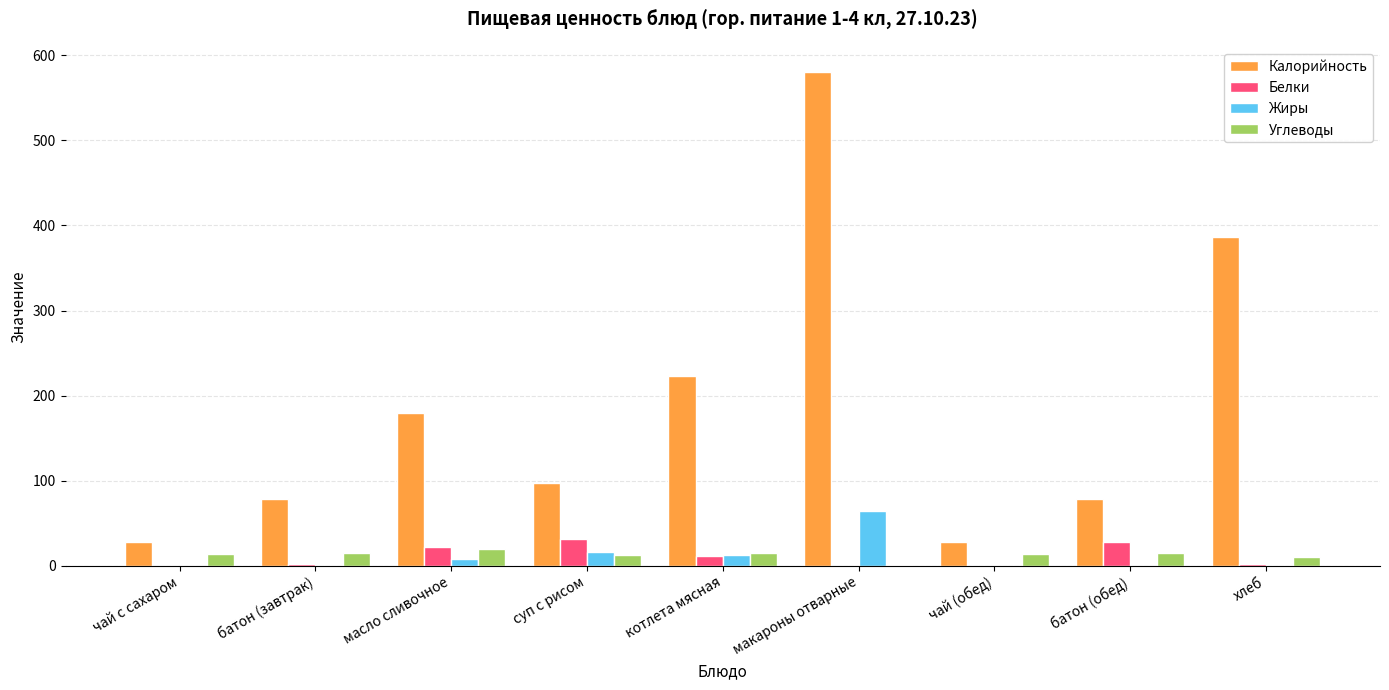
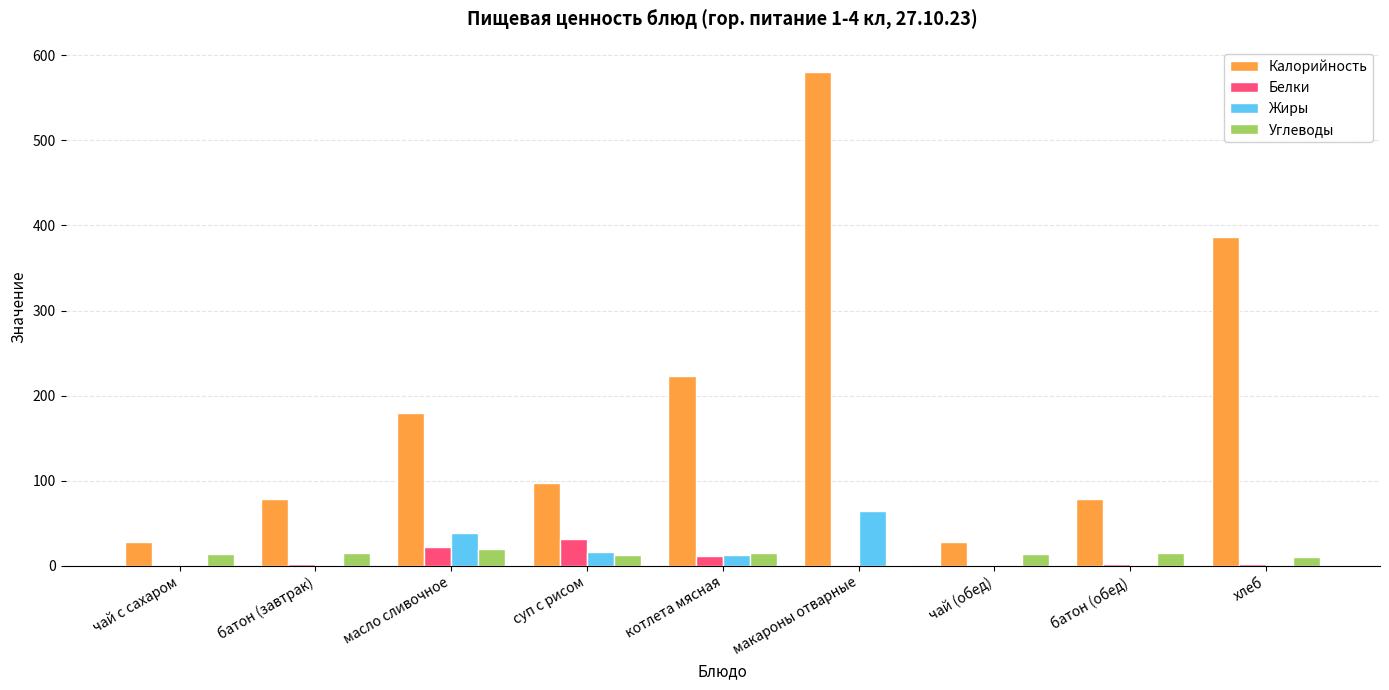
  {
    "Калорийность": {
      "чай с сахаром": 30,
      "батон (завтрак)": 80,
      "масло сливочное": 180,
      "суп с рисом": 100,
      "котлета мясная": 220,
      "макароны отварные": 580,
      "чай (обед)": 30,
      "батон (обед)": 80,
      "хлеб": 390
    },
    "Белки": {
      "чай с сахаром": 0,
      "масло сливочное": 20,
      "суп с рисом": 30,
      "котлета мясная": 10,
      "макароны отварные": 0,
      "чай (обед)": 0,
-     "батон (обед)": 30
+     "батон (обед)": 0
    },
    "Жиры": {
      "чай с сахаром": 0,
      "батон (завтрак)": 0,
-     "масло сливочное": 10,
+     "масло сливочное": 40,
      "суп с рисом": 20,
      "котлета мясная": 10,
      "макароны отварные": 60,
      "чай (обед)": 0,
      "батон (обед)": 0,
      "хлеб": 0
    },
    "Углеводы": {
      "чай с сахаром": 10,
      "батон (завтрак)": 20,
      "масло сливочное": 20,
      "суп с рисом": 10,
      "котлета мясная": 20,
      "чай (обед)": 10,
      "батон (обед)": 20,
      "хлеб": 10
    }
  }
